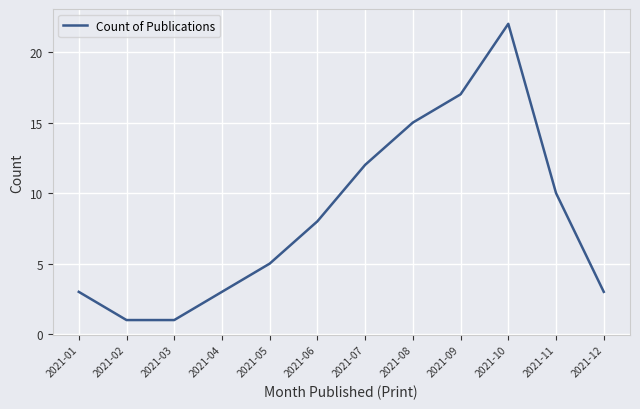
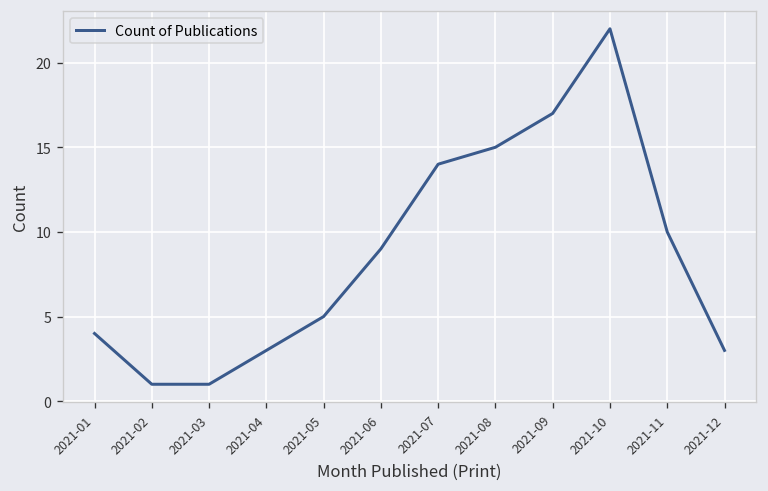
  {
-   "2021-01": 3,
+   "2021-01": 4,
    "2021-02": 1,
    "2021-03": 1,
    "2021-04": 3,
    "2021-05": 5,
-   "2021-06": 8,
-   "2021-07": 12,
+   "2021-06": 9,
+   "2021-07": 14,
    "2021-08": 15,
    "2021-09": 17,
    "2021-10": 22,
    "2021-11": 10,
    "2021-12": 3
  }
